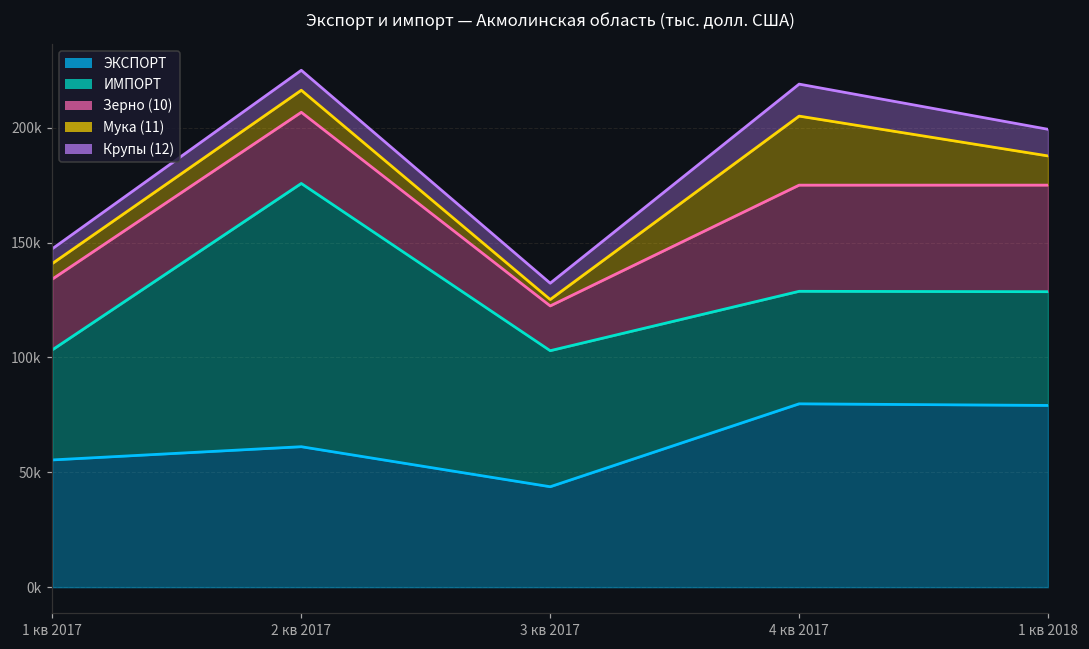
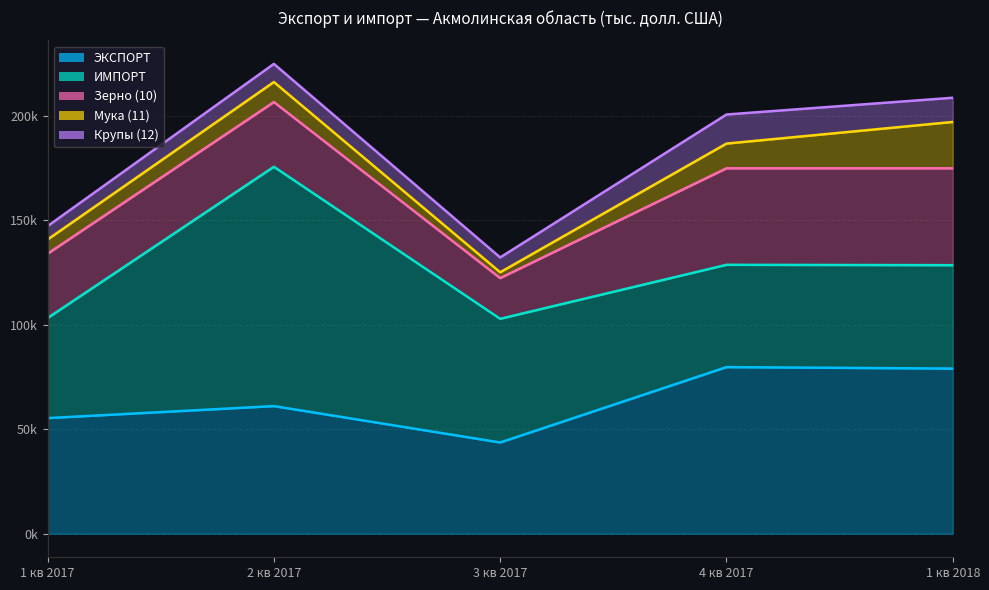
  {
    "Мука (11)": {
      "1 кв 2017": 7000,
      "2 кв 2017": 10000,
      "3 кв 2017": 3000,
-     "4 кв 2017": 30000,
-     "1 кв 2018": 13000
+     "4 кв 2017": 12000,
+     "1 кв 2018": 22000
    }
  }
